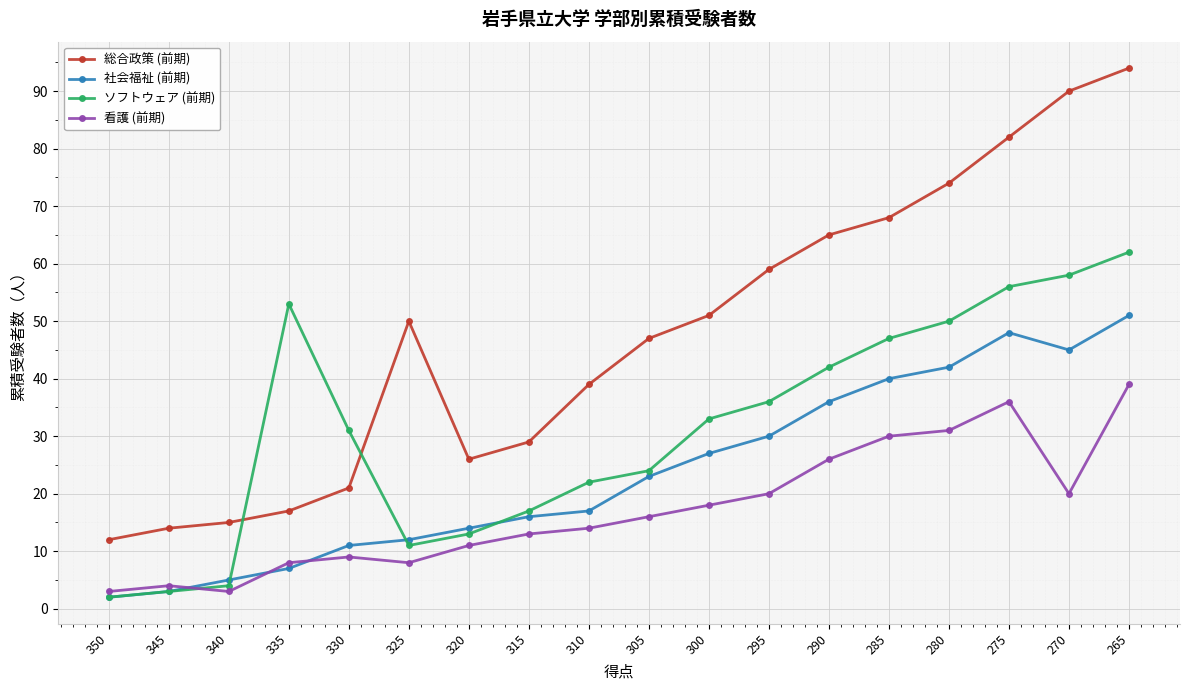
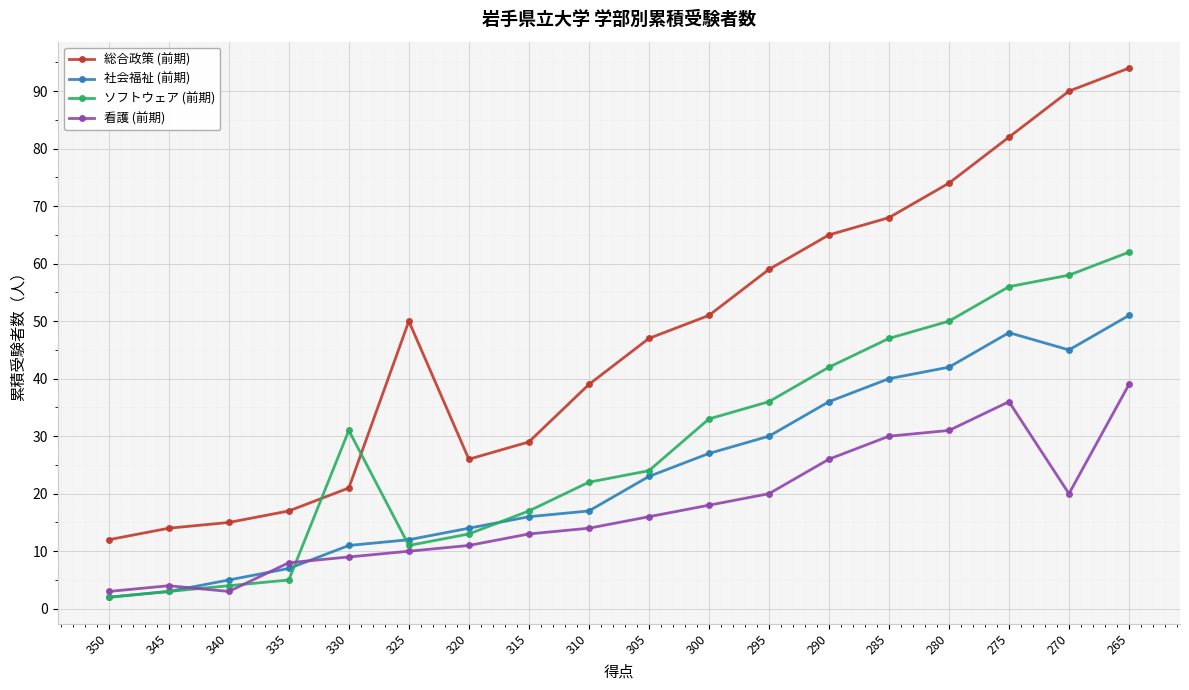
  {
    "総合政策 (前期)": {
      "350": 12,
      "345": 14,
      "340": 15,
      "335": 17,
      "330": 21,
      "325": 50,
      "320": 26,
      "315": 29,
      "310": 39,
      "305": 47,
      "300": 51,
      "295": 59,
      "290": 65,
      "285": 68,
      "280": 74,
      "275": 82,
      "270": 90,
      "265": 94
    },
    "社会福祉 (前期)": {
      "340": 5,
      "335": 7,
      "330": 11,
      "325": 12,
      "320": 14,
      "315": 16,
      "310": 17,
      "305": 23,
      "300": 27,
      "295": 30,
      "290": 36,
      "285": 40,
      "280": 42,
      "275": 48,
      "270": 45,
      "265": 51
    },
    "ソフトウェア (前期)": {
      "340": 4,
-     "335": 53,
+     "335": 5,
      "330": 31,
      "325": 11,
      "320": 13,
      "315": 17,
      "310": 22,
      "305": 24,
      "300": 33,
      "295": 36,
      "290": 42,
      "285": 47,
      "280": 50,
      "275": 56,
      "270": 58,
      "265": 62
    },
    "看護 (前期)": {
      "350": 3,
      "345": 4,
      "340": 3,
      "335": 8,
      "330": 9,
-     "325": 8,
+     "325": 10,
      "320": 11,
      "315": 13,
      "310": 14,
      "305": 16,
      "300": 18,
      "295": 20,
      "290": 26,
      "285": 30,
      "280": 31,
      "275": 36,
      "270": 20,
      "265": 39
    }
  }
